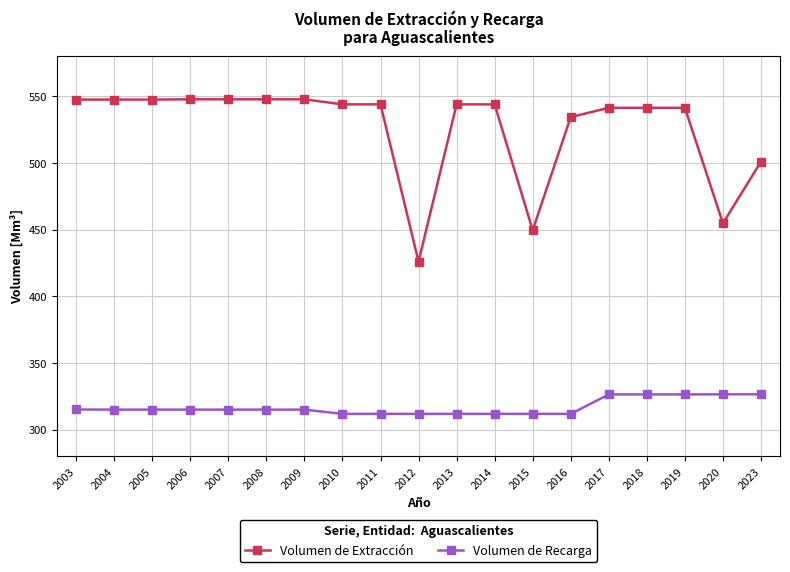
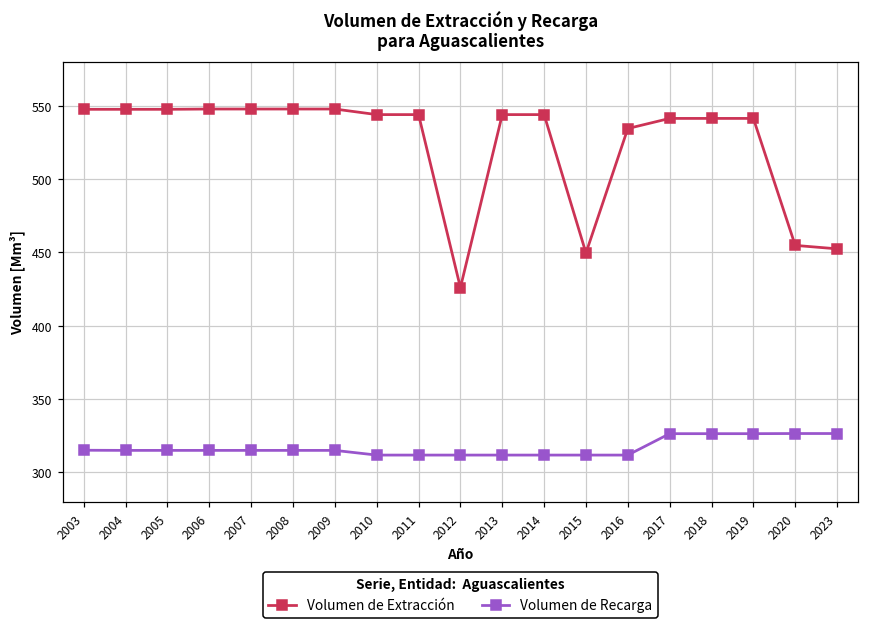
  {
    "Volumen de Extracción": {
      "2003": 548,
      "2004": 548,
      "2005": 548,
      "2006": 548,
      "2007": 548,
      "2008": 548,
      "2009": 548,
      "2010": 544,
      "2011": 544,
      "2012": 426,
      "2013": 544,
      "2014": 544,
      "2015": 450,
      "2016": 535,
      "2017": 541,
      "2018": 541,
      "2019": 541,
      "2020": 455,
-     "2023": 501
+     "2023": 452
    },
    "Volumen de Recarga": {
      "2003": 315,
      "2004": 315,
      "2005": 315,
      "2006": 315,
      "2007": 315,
      "2008": 315,
      "2009": 315,
      "2010": 312,
      "2011": 312,
      "2012": 312,
      "2013": 312,
      "2014": 312,
      "2015": 312,
      "2016": 312,
      "2017": 326,
      "2018": 326,
      "2019": 326,
      "2020": 327,
      "2023": 327
    }
  }
